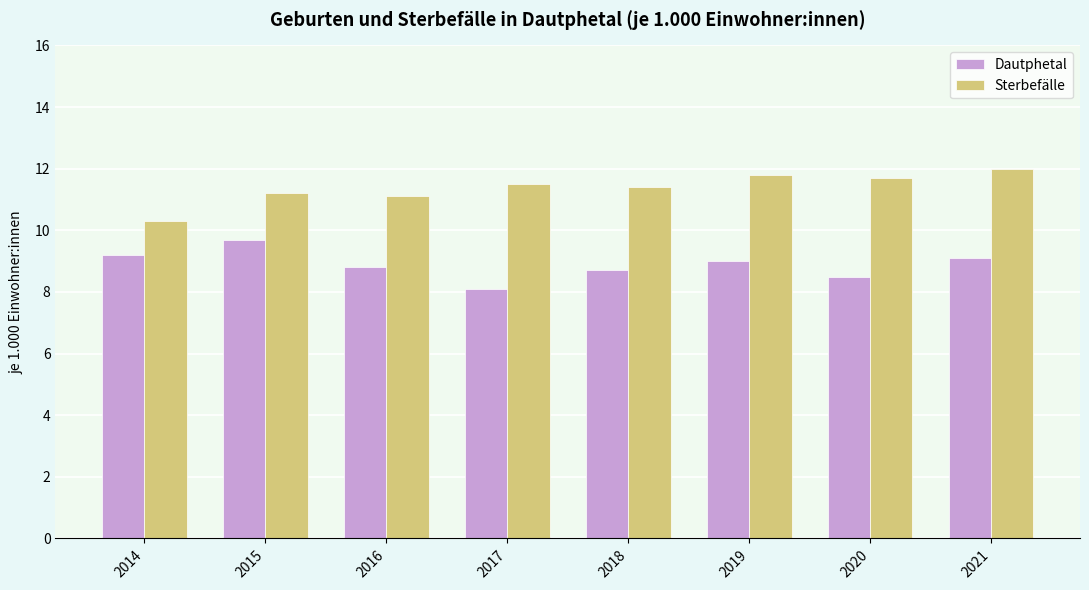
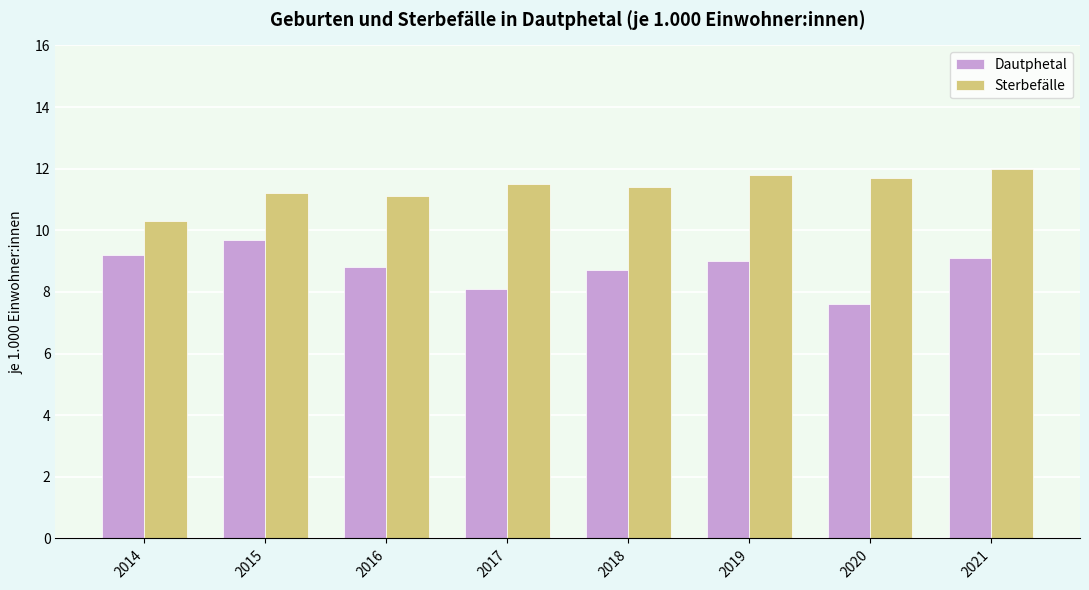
  {
    "Dautphetal": {
      "2014": 9.2,
      "2015": 9.7,
      "2016": 8.8,
      "2017": 8.1,
      "2018": 8.7,
      "2019": 9.0,
-     "2020": 8.5,
+     "2020": 7.6,
      "2021": 9.1
    },
    "Sterbefälle": {
      "2014": 10.3,
      "2015": 11.2,
      "2016": 11.1,
      "2017": 11.5,
      "2018": 11.4,
      "2019": 11.8,
      "2020": 11.7,
      "2021": 12.0
    }
  }
